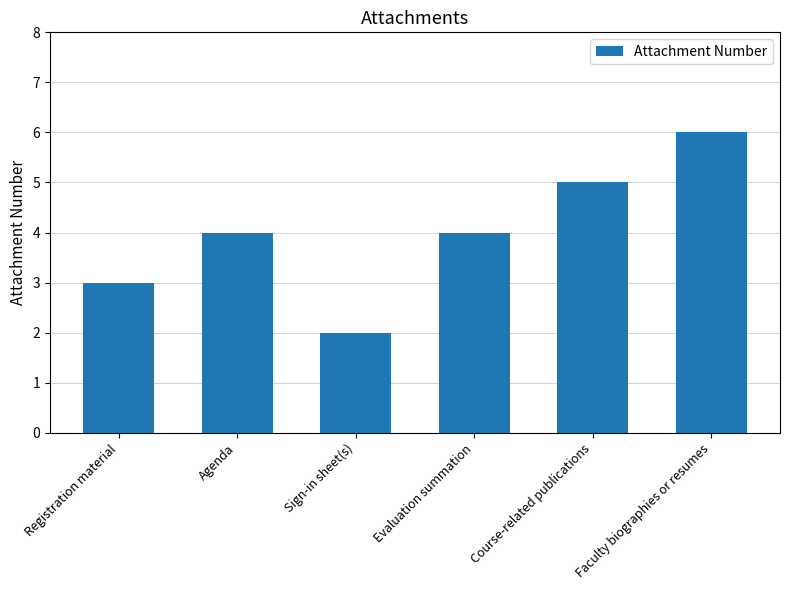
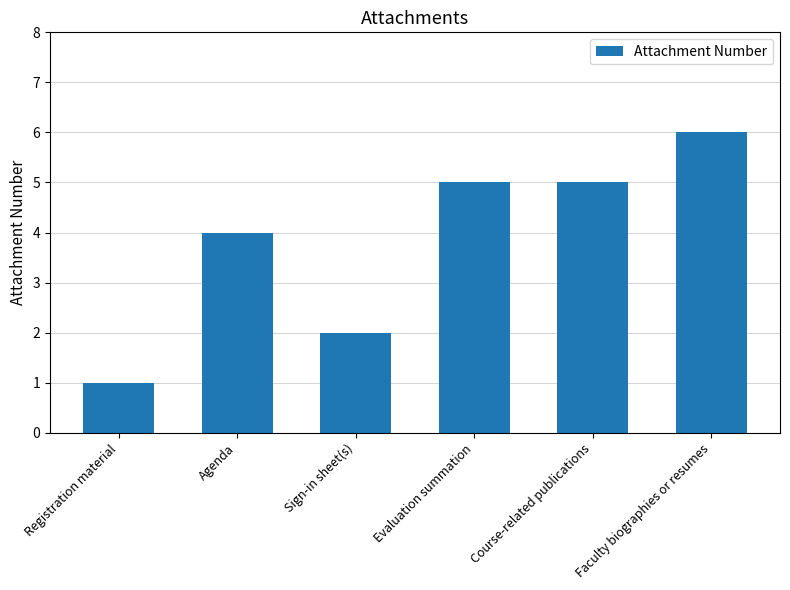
  {
-   "Registration material": 3,
+   "Registration material": 1,
    "Agenda": 4,
    "Sign-in sheet(s)": 2,
-   "Evaluation summation": 4,
+   "Evaluation summation": 5,
    "Course-related publications": 5,
    "Faculty biographies or resumes": 6
  }
